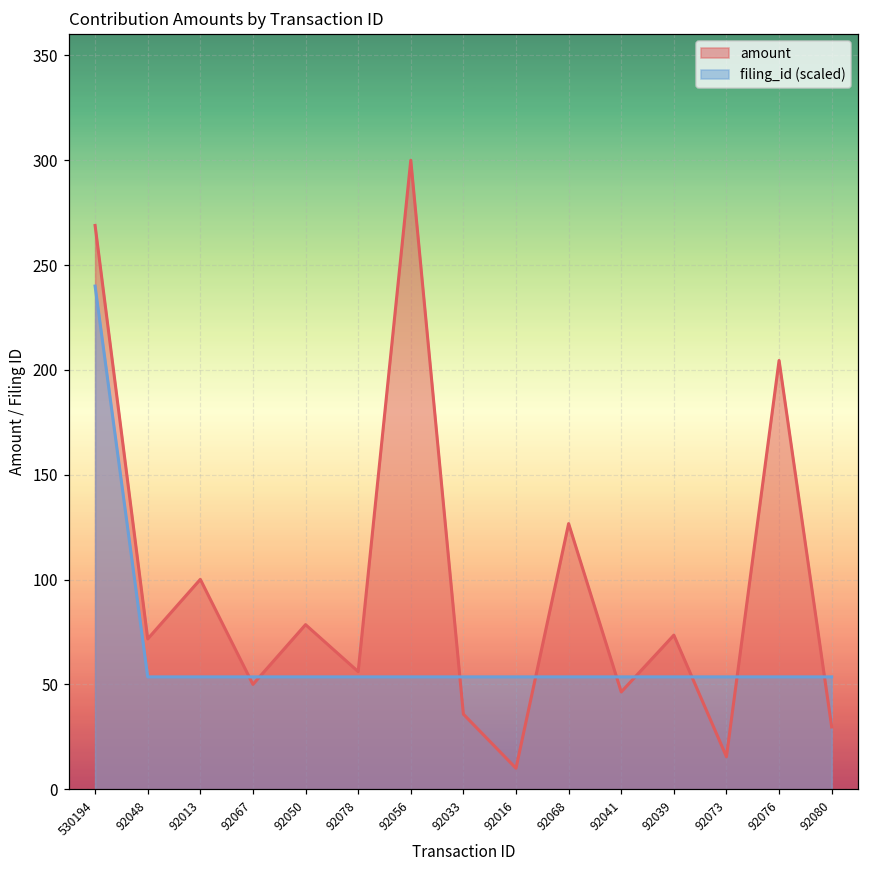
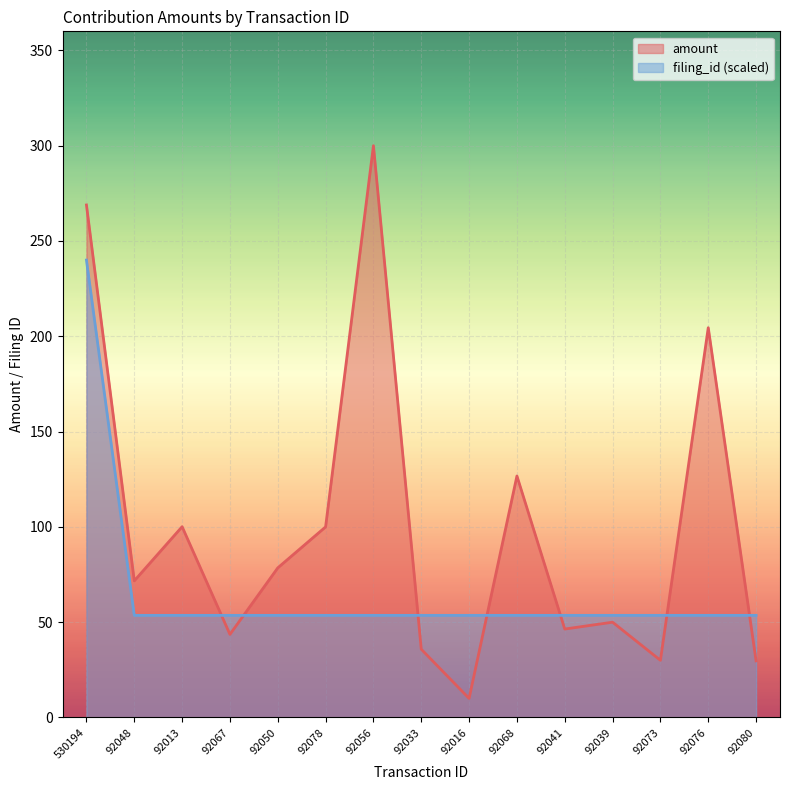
  {
    "amount": {
      "530194": 269,
      "92048": 72,
      "92013": 100,
-     "92067": 50,
+     "92067": 44,
      "92050": 79,
-     "92078": 56,
+     "92078": 100,
      "92056": 300,
      "92033": 36,
      "92016": 10,
      "92068": 127,
      "92041": 46,
-     "92039": 74,
-     "92073": 16,
+     "92039": 50,
+     "92073": 30,
      "92076": 205,
      "92080": 30
    },
    "filing_id (scaled)": {
      "530194": 240,
      "92048": 54,
      "92013": 54,
      "92067": 54,
      "92050": 54,
      "92078": 54,
      "92056": 54,
      "92033": 54,
      "92016": 54,
      "92068": 54,
      "92041": 54,
      "92039": 54,
      "92073": 54,
      "92076": 54,
      "92080": 54
    }
  }
